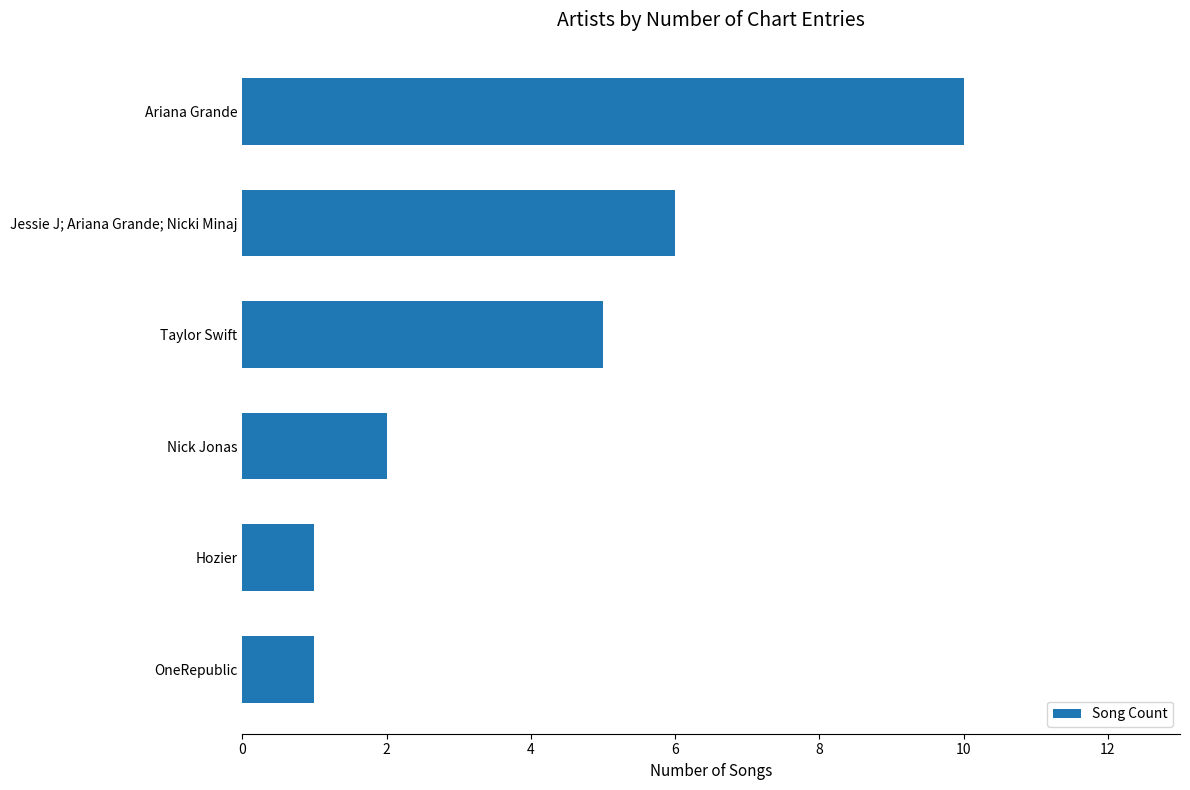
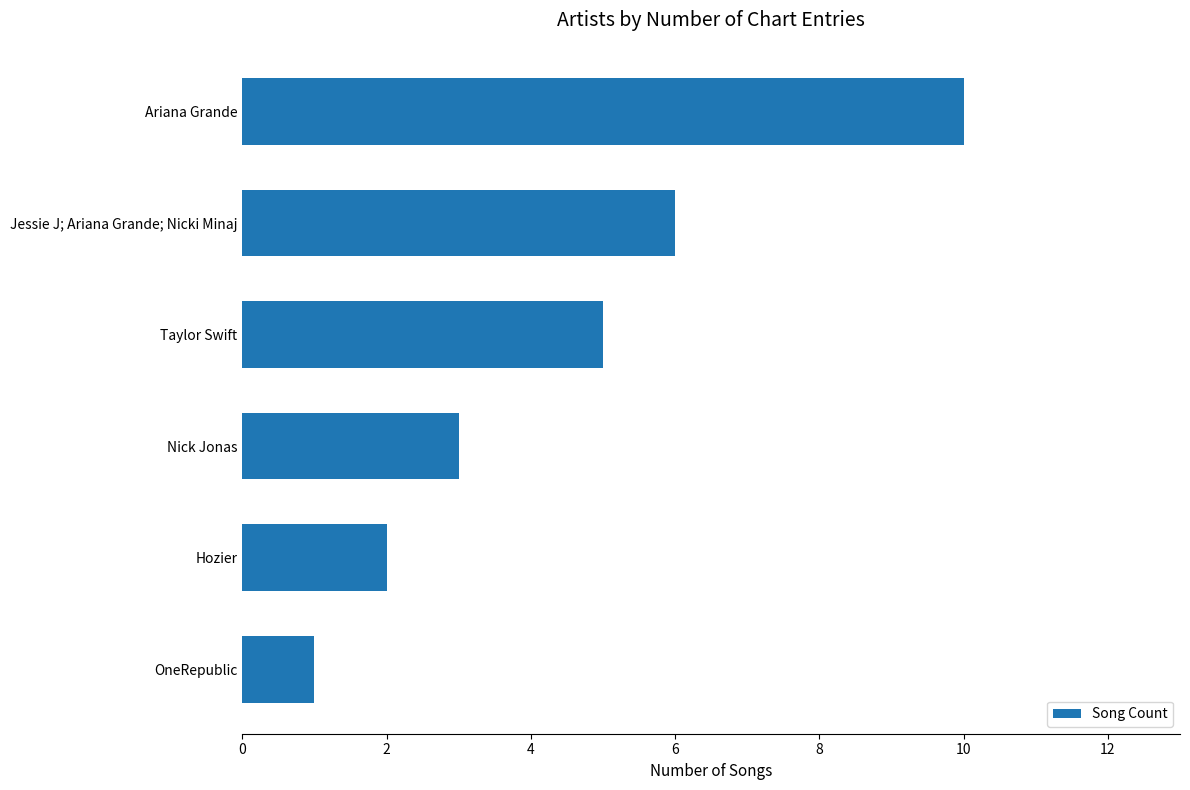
  {
    "Ariana Grande": 10,
    "Jessie J; Ariana Grande; Nicki Minaj": 6,
    "Taylor Swift": 5,
-   "Nick Jonas": 2,
-   "Hozier": 1,
+   "Nick Jonas": 3,
+   "Hozier": 2,
    "OneRepublic": 1
  }
